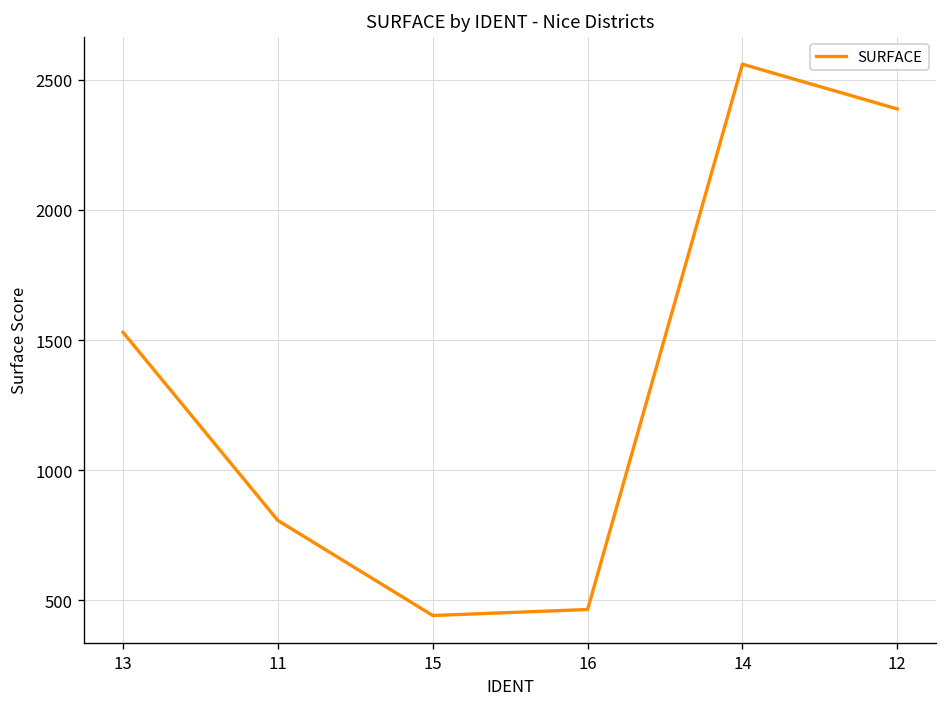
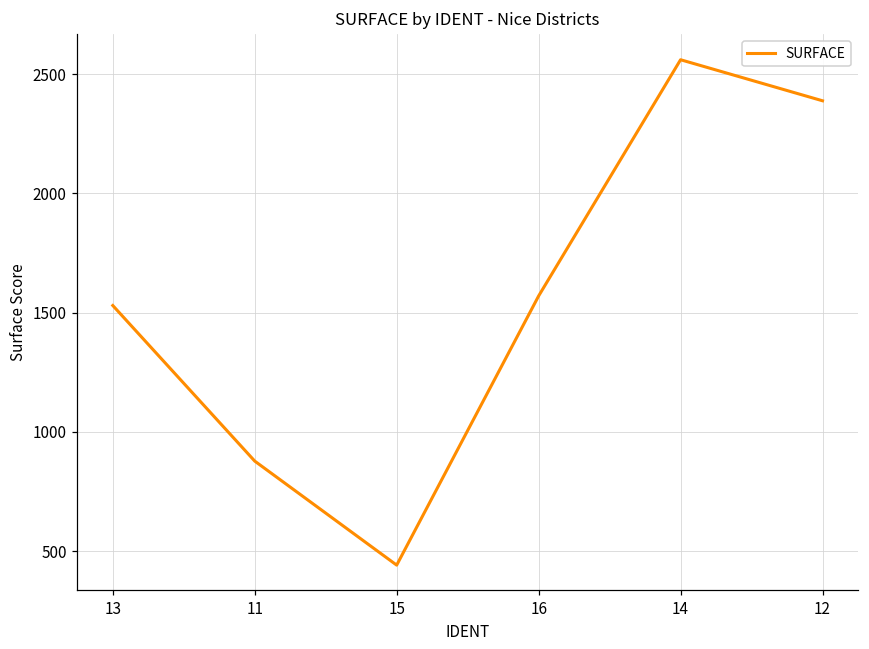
  {
    "13": 1530,
-   "11": 810,
+   "11": 880,
    "15": 440,
-   "16": 470,
+   "16": 1570,
    "14": 2560,
    "12": 2390
  }
